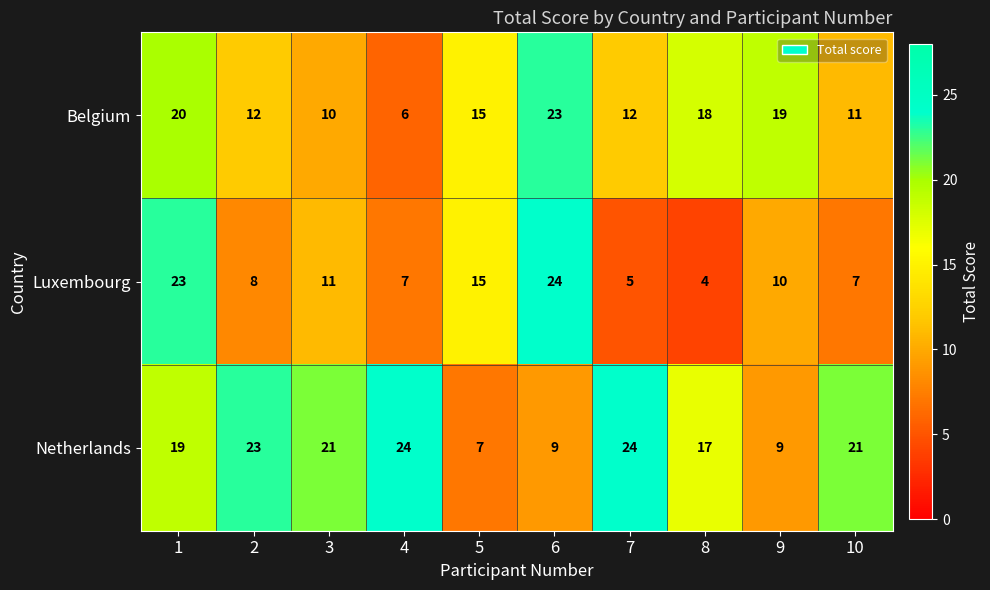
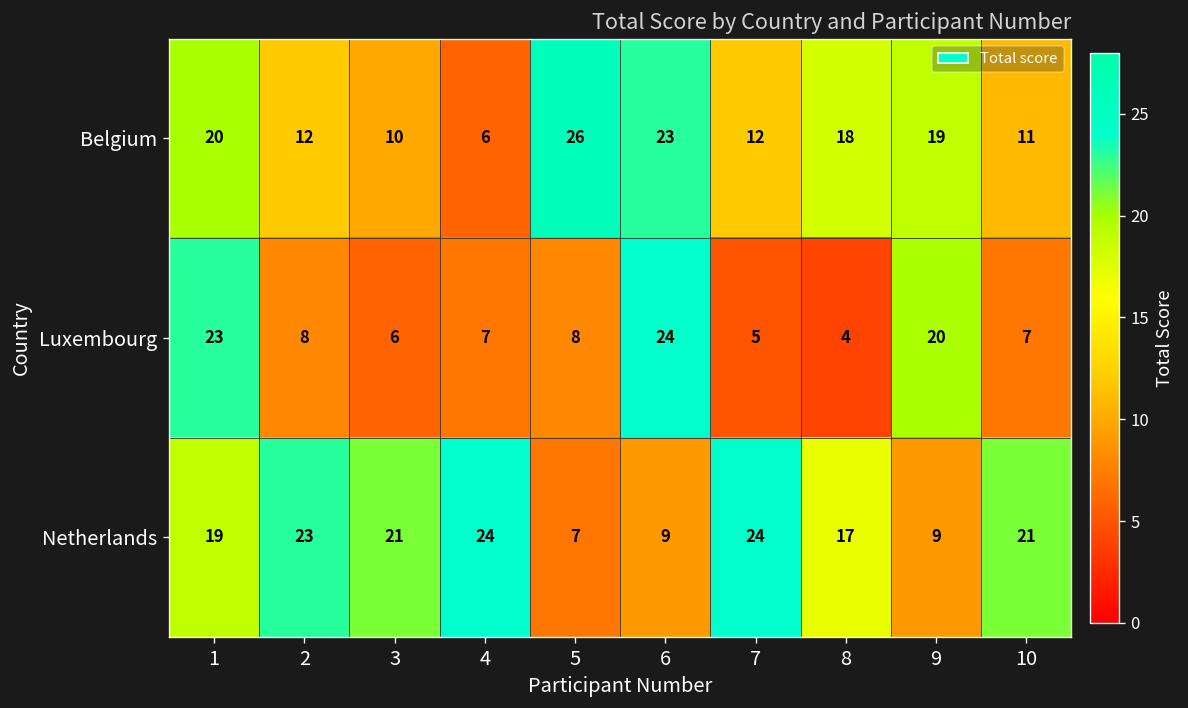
  {
    "Belgium": {
      "1": 20,
      "2": 12,
      "3": 10,
      "4": 6,
-     "5": 15,
+     "5": 26,
      "6": 23,
      "7": 12,
      "8": 18,
      "9": 19,
      "10": 11
    },
    "Luxembourg": {
      "1": 23,
      "2": 8,
-     "3": 11,
+     "3": 6,
      "4": 7,
-     "5": 15,
+     "5": 8,
      "6": 24,
      "7": 5,
      "8": 4,
-     "9": 10,
+     "9": 20,
      "10": 7
    },
    "Netherlands": {
      "1": 19,
      "2": 23,
      "3": 21,
      "4": 24,
      "5": 7,
      "6": 9,
      "7": 24,
      "8": 17,
      "9": 9,
      "10": 21
    }
  }
